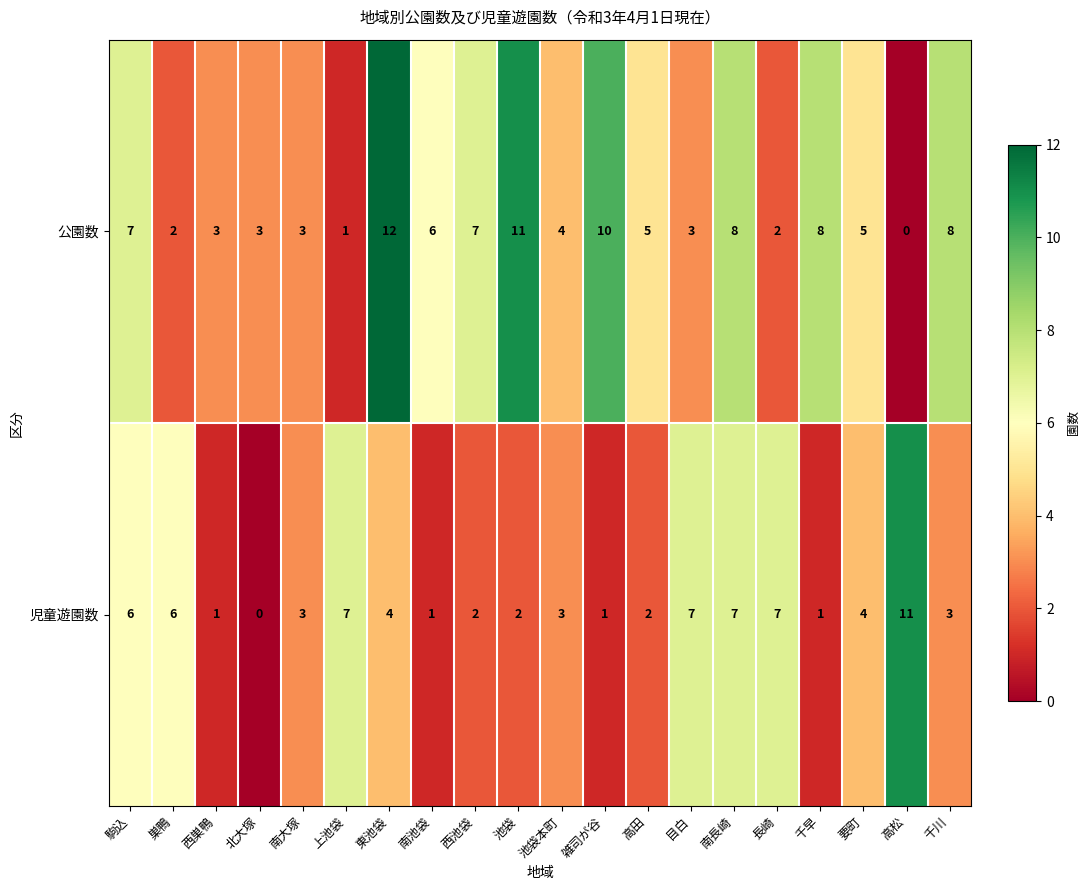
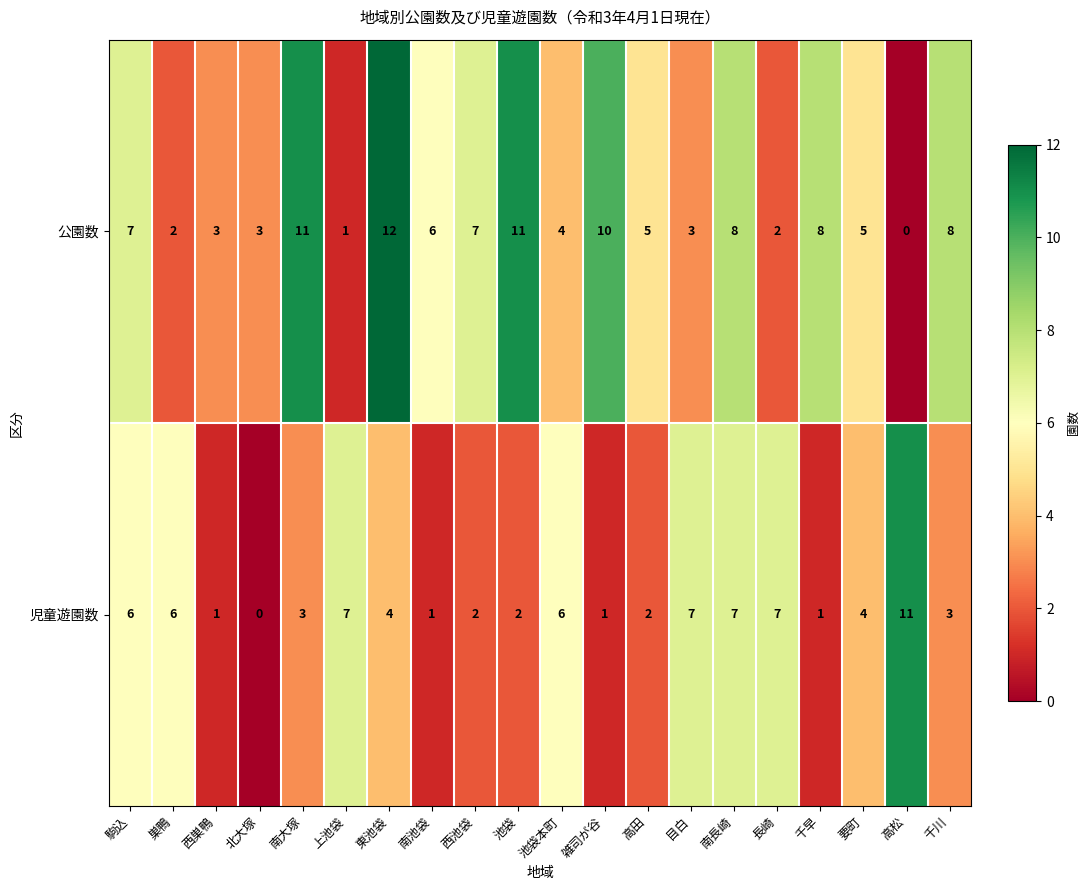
  {
    "公園数": {
      "駒込": 7,
      "巣鴨": 2,
      "西巣鴨": 3,
      "北大塚": 3,
-     "南大塚": 3,
+     "南大塚": 11,
      "上池袋": 1,
      "東池袋": 12,
      "南池袋": 6,
      "西池袋": 7,
      "池袋": 11,
      "池袋本町": 4,
      "雑司が谷": 10,
      "高田": 5,
      "目白": 3,
      "南長崎": 8,
      "長崎": 2,
      "千早": 8,
      "要町": 5,
      "高松": 0,
      "千川": 8
    },
    "児童遊園数": {
      "駒込": 6,
      "巣鴨": 6,
      "西巣鴨": 1,
      "北大塚": 0,
      "南大塚": 3,
      "上池袋": 7,
      "東池袋": 4,
      "南池袋": 1,
      "西池袋": 2,
      "池袋": 2,
-     "池袋本町": 3,
+     "池袋本町": 6,
      "雑司が谷": 1,
      "高田": 2,
      "目白": 7,
      "南長崎": 7,
      "長崎": 7,
      "千早": 1,
      "要町": 4,
      "高松": 11,
      "千川": 3
    }
  }
